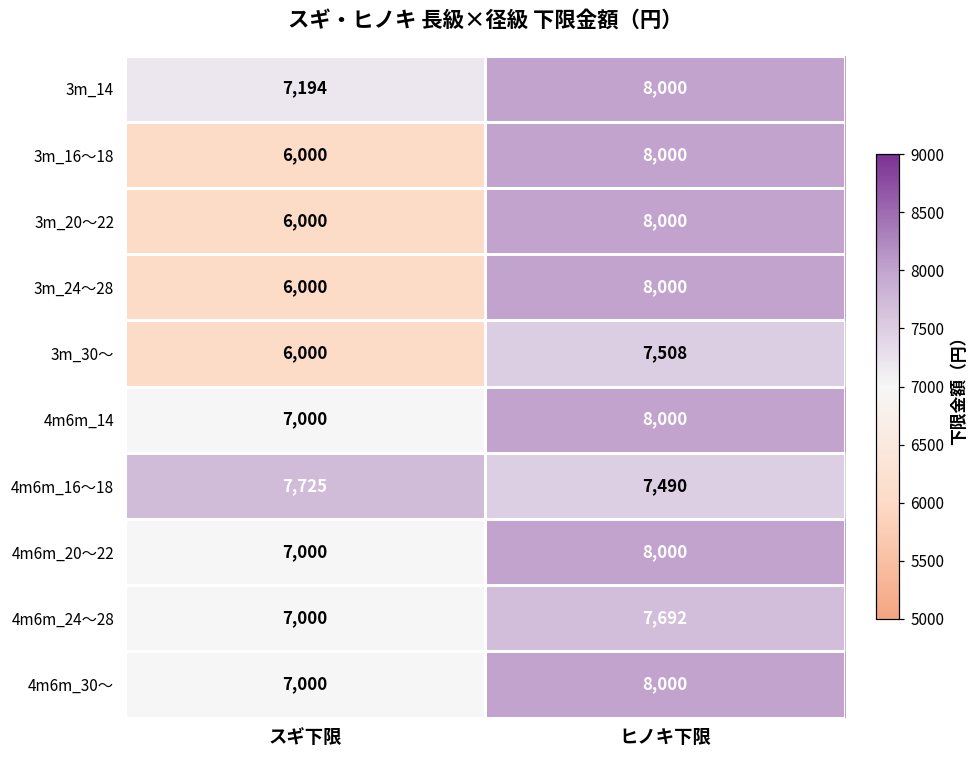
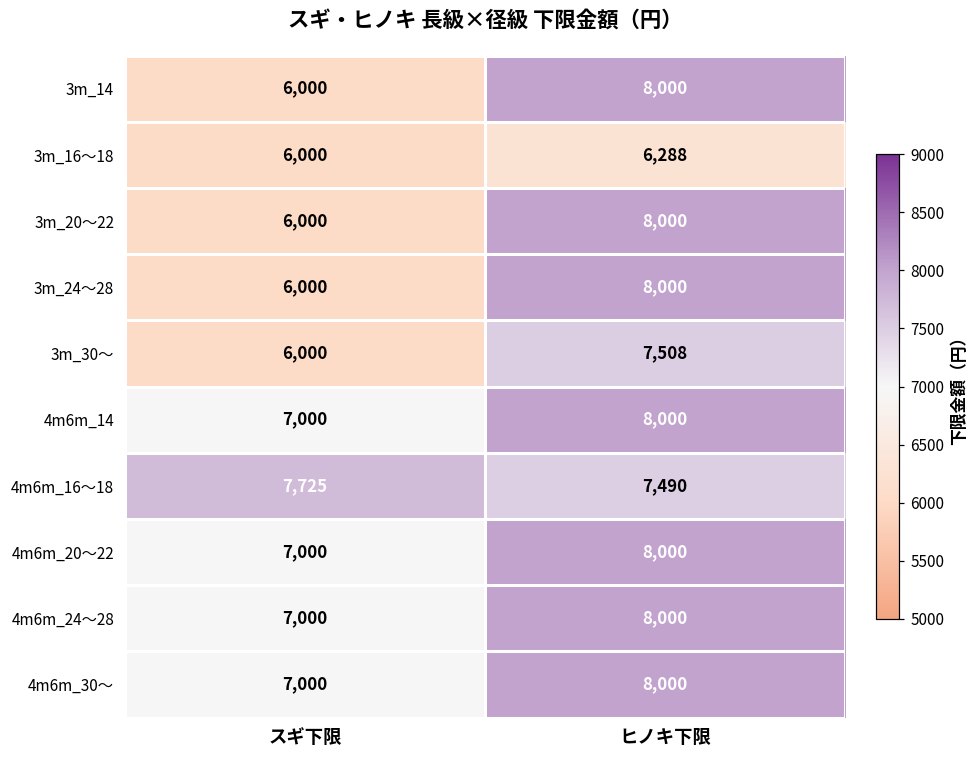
  {
    "3m_14": {
-     "スギ下限": "7,194",
+     "スギ下限": "6,000",
      "ヒノキ下限": "8,000"
    },
    "3m_16〜18": {
      "スギ下限": "6,000",
-     "ヒノキ下限": "8,000"
+     "ヒノキ下限": "6,288"
    },
    "3m_20〜22": {
      "スギ下限": "6,000",
      "ヒノキ下限": "8,000"
    },
    "3m_24〜28": {
      "スギ下限": "6,000",
      "ヒノキ下限": "8,000"
    },
    "3m_30〜": {
      "スギ下限": "6,000",
      "ヒノキ下限": "7,508"
    },
    "4m6m_14": {
      "スギ下限": "7,000",
      "ヒノキ下限": "8,000"
    },
    "4m6m_16〜18": {
      "スギ下限": "7,725",
      "ヒノキ下限": "7,490"
    },
    "4m6m_20〜22": {
      "スギ下限": "7,000",
      "ヒノキ下限": "8,000"
    },
    "4m6m_24〜28": {
      "スギ下限": "7,000",
-     "ヒノキ下限": "7,692"
+     "ヒノキ下限": "8,000"
    },
    "4m6m_30〜": {
      "スギ下限": "7,000",
      "ヒノキ下限": "8,000"
    }
  }
